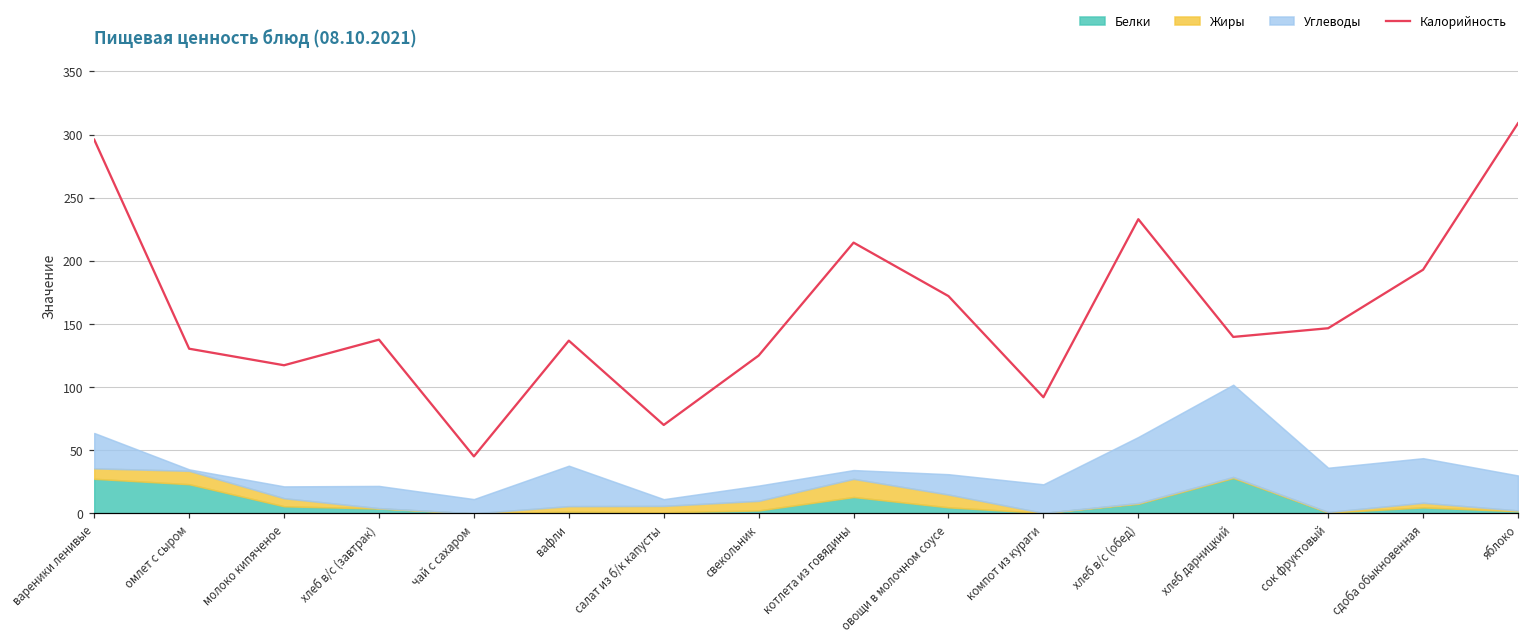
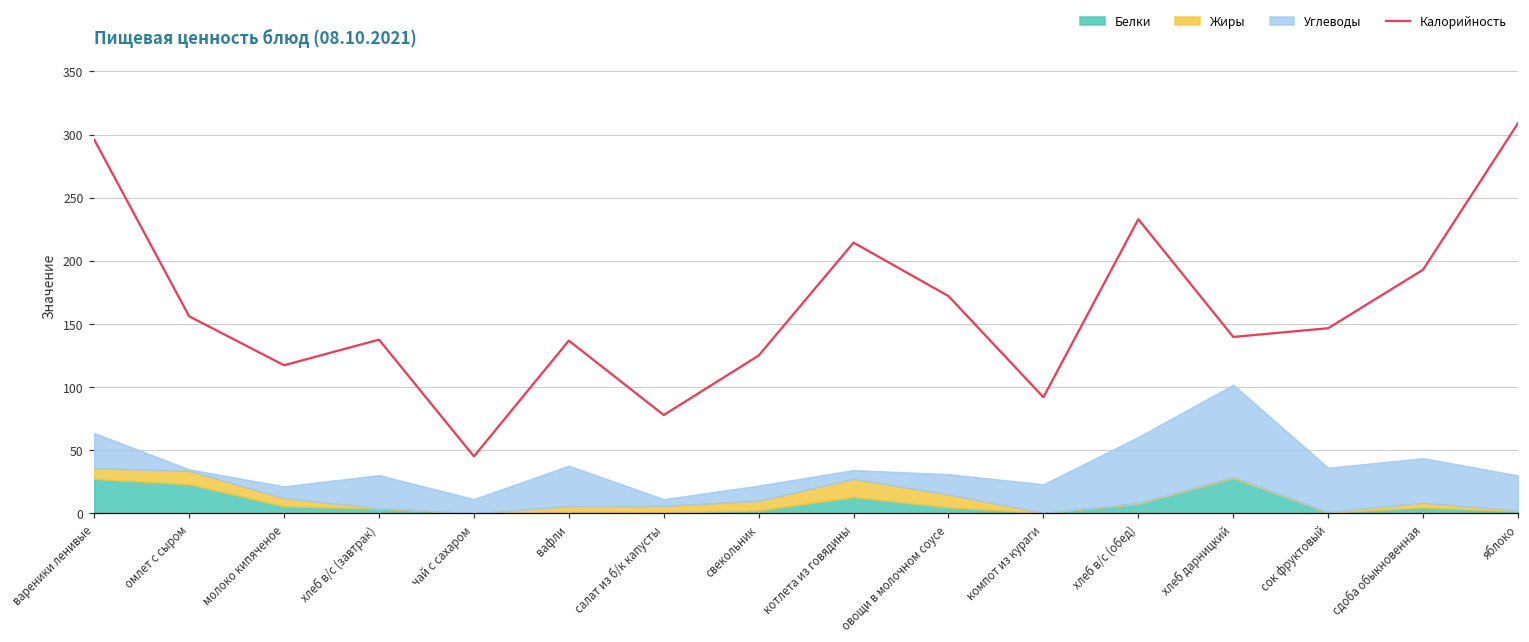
  {
    "Калорийность": {
      "вареники ленивые": 296,
-     "омлет с сыром": 130,
+     "омлет с сыром": 156,
      "молоко кипяченое": 117,
      "хлеб в/с (завтрак)": 138,
      "чай с сахаром": 45,
      "вафли": 137,
-     "салат из б/к капусты": 70,
+     "салат из б/к капусты": 78,
      "свекольник": 125,
      "котлета из говядины": 214,
      "овощи в молочном соусе": 172,
      "компот из кураги": 92,
      "хлеб в/с (обед)": 233,
      "хлеб дарницкий": 140,
      "сок фруктовый": 147,
      "сдоба обыкновенная": 193,
      "яблоко": 309
    },
    "Белки": {
      "вареники ленивые": 27,
      "омлет с сыром": 23,
      "молоко кипяченое": 6,
      "свекольник": 2,
      "котлета из говядины": 13,
      "овощи в молочном соусе": 5,
      "сдоба обыкновенная": 5
    },
    "Жиры": {
      "вареники ленивые": 8,
      "молоко кипяченое": 6,
      "вафли": 4,
      "салат из б/к капусты": 5,
      "свекольник": 8,
      "котлета из говядины": 14,
      "овощи в молочном соусе": 10,
      "сдоба обыкновенная": 4
    },
    "Углеводы": {
      "вареники ленивые": 28,
      "молоко кипяченое": 9,
-     "хлеб в/с (завтрак)": 18,
+     "хлеб в/с (завтрак)": 26,
      "чай с сахаром": 11,
      "вафли": 32,
      "салат из б/к капусты": 5,
      "свекольник": 12,
      "котлета из говядины": 7,
      "овощи в молочном соусе": 16,
      "компот из кураги": 23,
      "хлеб в/с (обед)": 52,
      "хлеб дарницкий": 73,
      "сок фруктовый": 35,
      "сдоба обыкновенная": 35,
      "яблоко": 28
    }
  }
